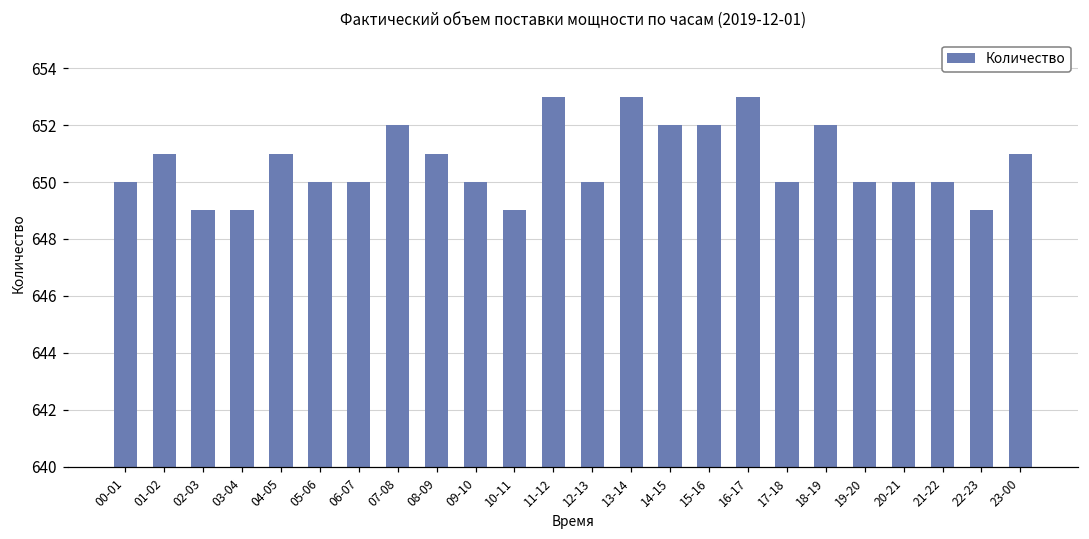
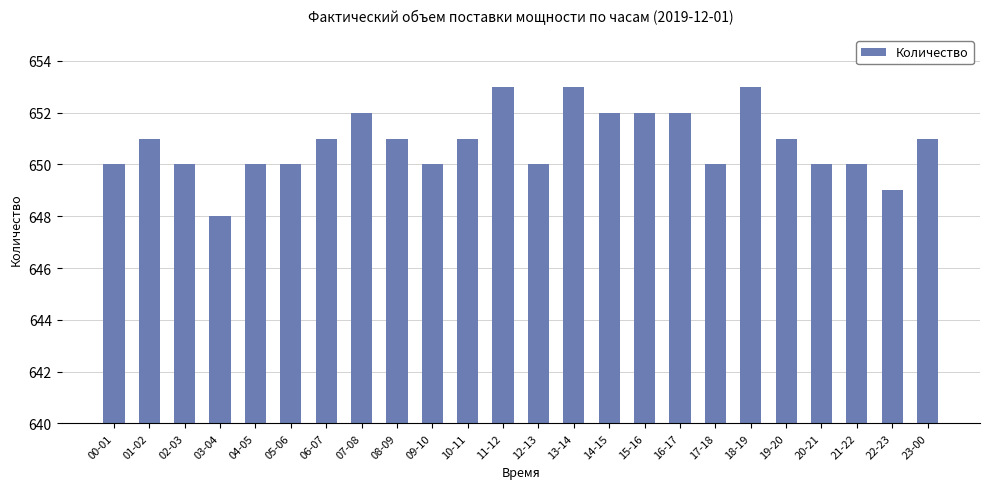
  {
    "00-01": 650,
    "01-02": 651,
-   "02-03": 649,
-   "03-04": 649,
-   "04-05": 651,
+   "02-03": 650,
+   "03-04": 648,
+   "04-05": 650,
    "05-06": 650,
-   "06-07": 650,
+   "06-07": 651,
    "07-08": 652,
    "08-09": 651,
    "09-10": 650,
-   "10-11": 649,
+   "10-11": 651,
    "11-12": 653,
    "12-13": 650,
    "13-14": 653,
    "14-15": 652,
    "15-16": 652,
-   "16-17": 653,
+   "16-17": 652,
    "17-18": 650,
-   "18-19": 652,
-   "19-20": 650,
+   "18-19": 653,
+   "19-20": 651,
    "20-21": 650,
    "21-22": 650,
    "22-23": 649,
    "23-00": 651
  }
